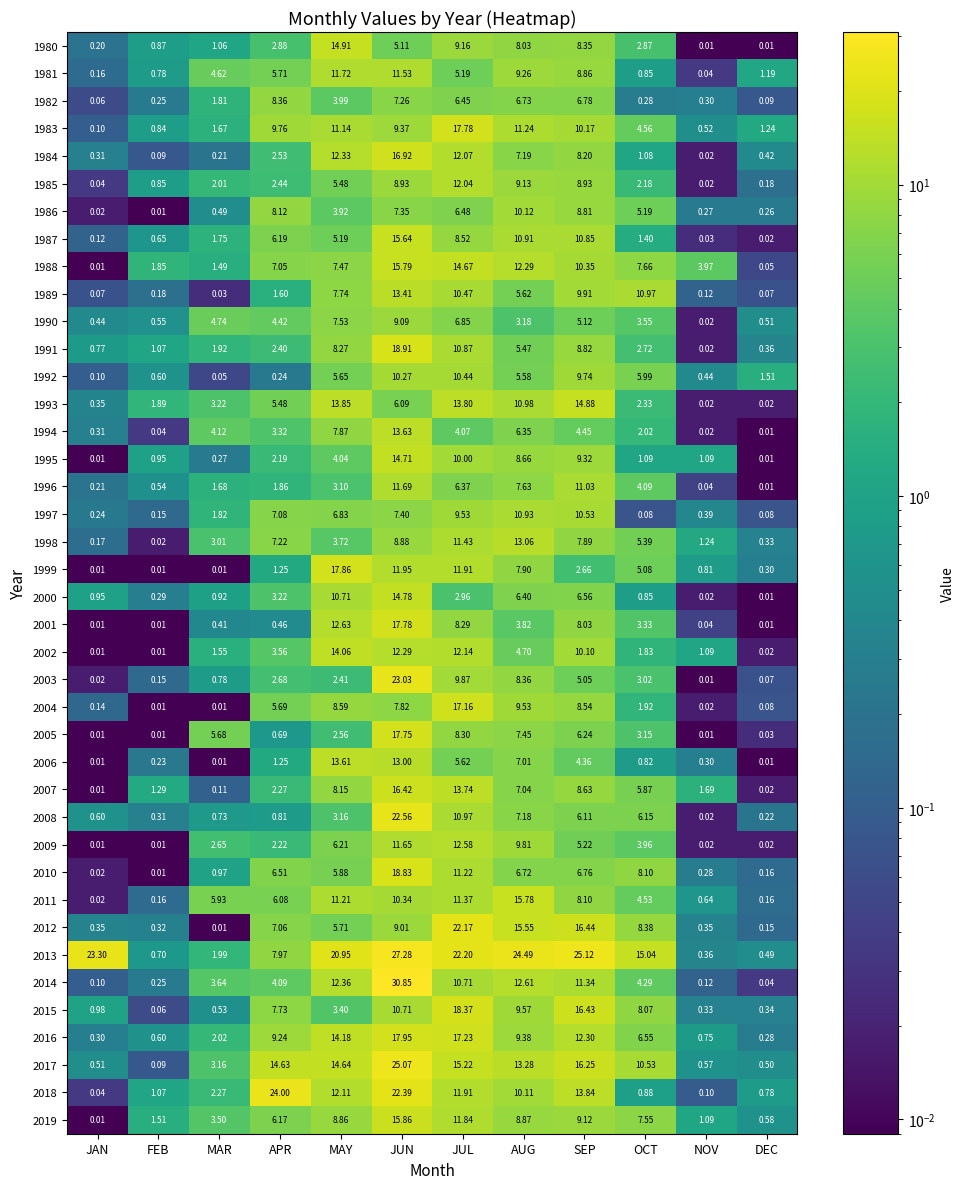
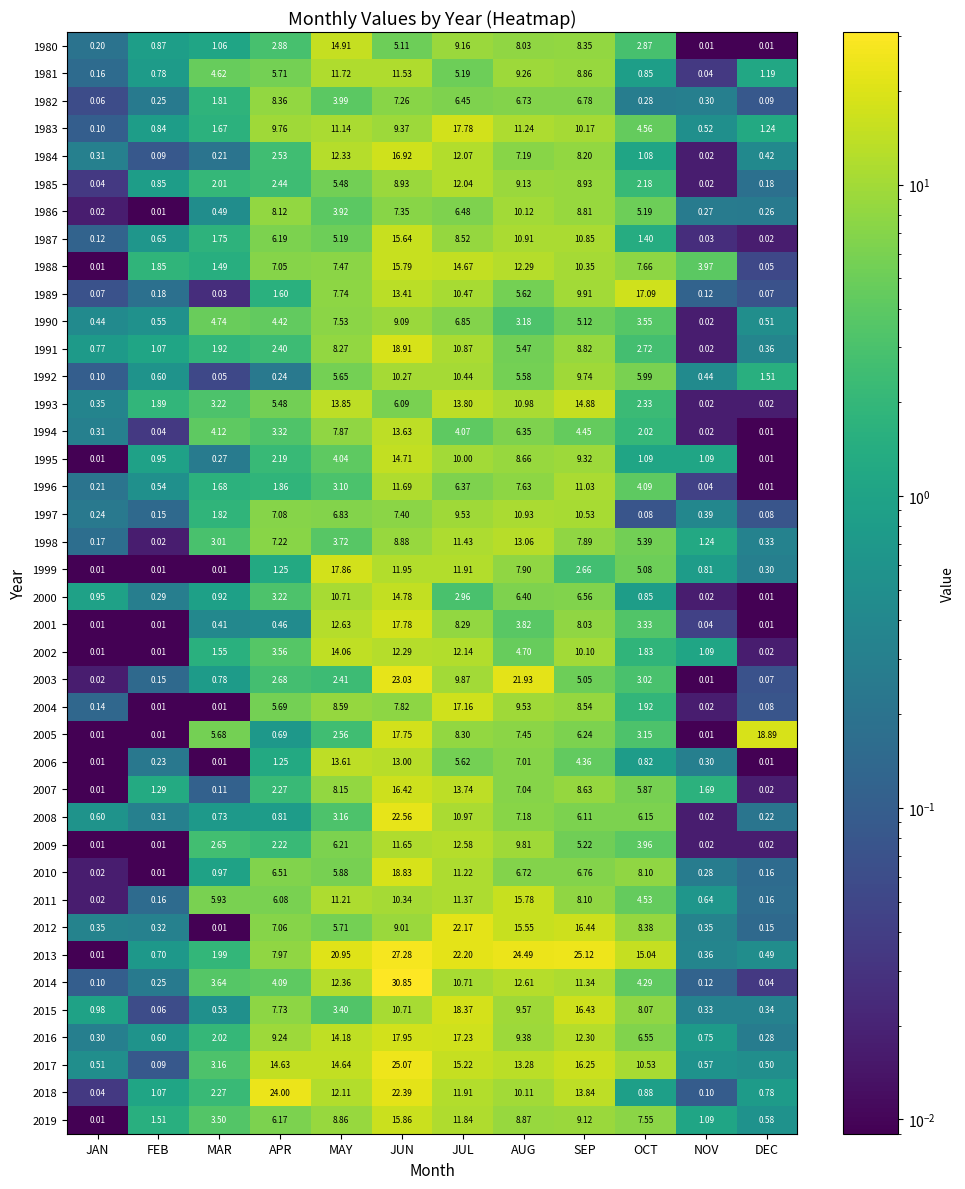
  {
    "1989": {
      "JAN": 0.07,
      "FEB": 0.18,
      "MAR": 0.03,
      "APR": 1.60,
      "MAY": 7.74,
      "JUN": 13.41,
      "JUL": 10.47,
      "AUG": 5.62,
      "SEP": 9.91,
-     "OCT": 10.97,
+     "OCT": 17.09,
      "NOV": 0.12,
      "DEC": 0.07
    },
    "2003": {
      "JAN": 0.02,
      "FEB": 0.15,
      "MAR": 0.78,
      "APR": 2.68,
      "MAY": 2.41,
      "JUN": 23.03,
      "JUL": 9.87,
-     "AUG": 8.36,
+     "AUG": 21.93,
      "SEP": 5.05,
      "OCT": 3.02,
      "NOV": 0.01,
      "DEC": 0.07
    },
    "2005": {
      "JAN": 0.01,
      "FEB": 0.01,
      "MAR": 5.68,
      "APR": 0.69,
      "MAY": 2.56,
      "JUN": 17.75,
      "JUL": 8.30,
      "AUG": 7.45,
      "SEP": 6.24,
      "OCT": 3.15,
      "NOV": 0.01,
-     "DEC": 0.03
+     "DEC": 18.89
    },
    "2013": {
-     "JAN": 23.30,
+     "JAN": 0.01,
      "FEB": 0.70,
      "MAR": 1.99,
      "APR": 7.97,
      "MAY": 20.95,
      "JUN": 27.28,
      "JUL": 22.20,
      "AUG": 24.49,
      "SEP": 25.12,
      "OCT": 15.04,
      "NOV": 0.36,
      "DEC": 0.49
    }
  }
